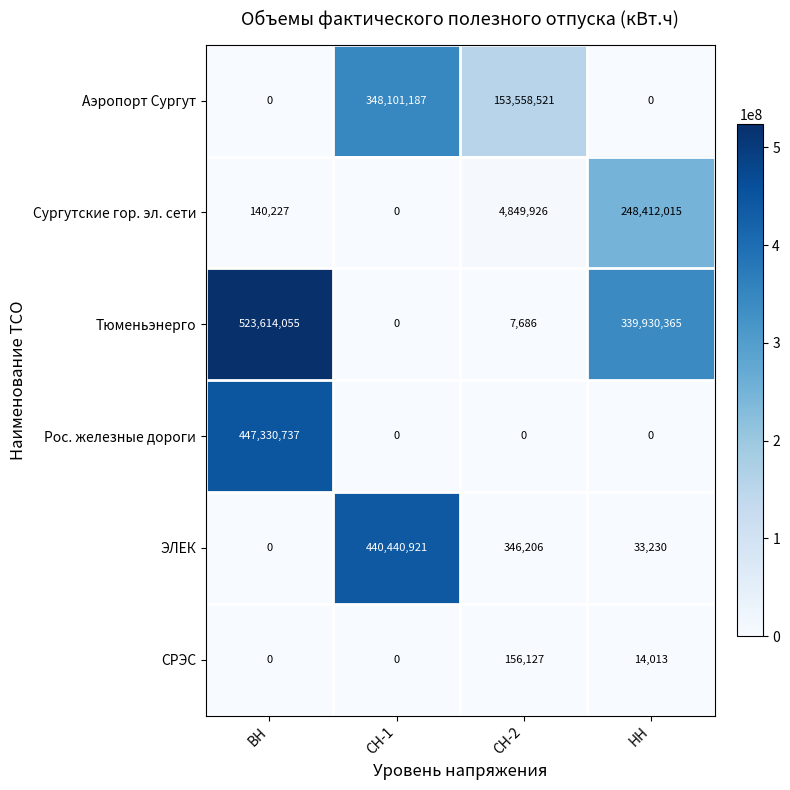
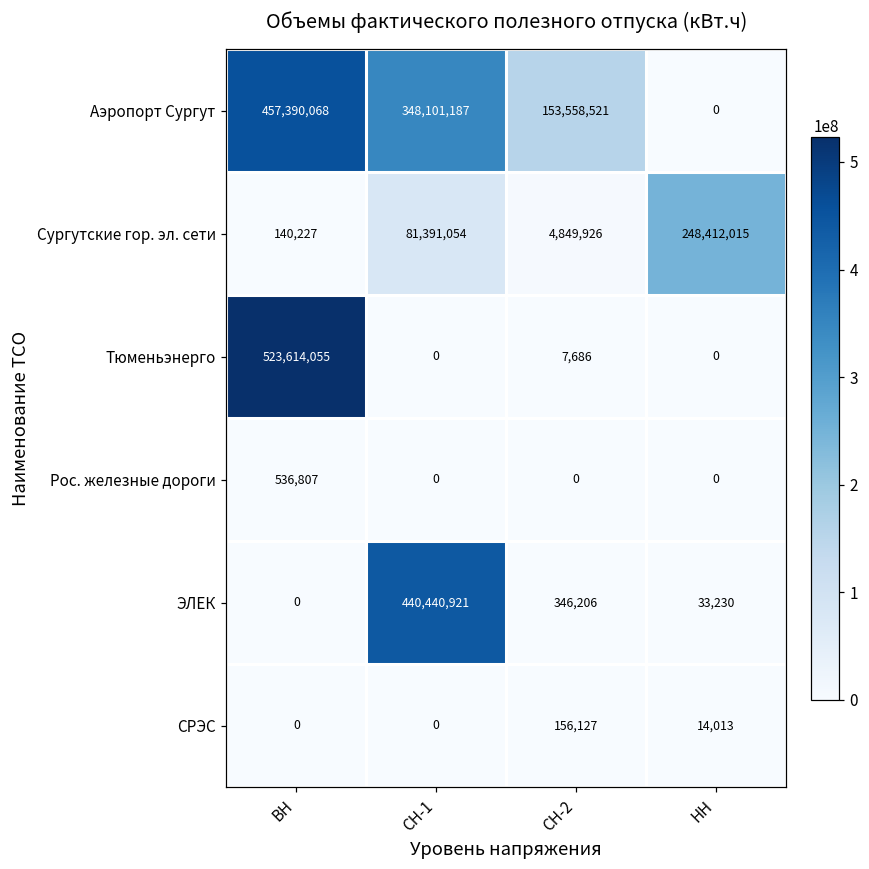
  {
    "Аэропорт Сургут": {
-     "ВН": "0",
+     "ВН": "457,390,068",
      "СН-1": "348,101,187",
      "СН-2": "153,558,521",
      "НН": "0"
    },
    "Сургутские гор. эл. сети": {
      "ВН": "140,227",
-     "СН-1": "0",
+     "СН-1": "81,391,054",
      "СН-2": "4,849,926",
      "НН": "248,412,015"
    },
    "Тюменьэнерго": {
      "ВН": "523,614,055",
      "СН-1": "0",
      "СН-2": "7,686",
-     "НН": "339,930,365"
+     "НН": "0"
    },
    "Рос. железные дороги": {
-     "ВН": "447,330,737",
+     "ВН": "536,807",
      "СН-1": "0",
      "СН-2": "0",
      "НН": "0"
    },
    "ЭЛЕК": {
      "ВН": "0",
      "СН-1": "440,440,921",
      "СН-2": "346,206",
      "НН": "33,230"
    },
    "СРЭС": {
      "ВН": "0",
      "СН-1": "0",
      "СН-2": "156,127",
      "НН": "14,013"
    }
  }
